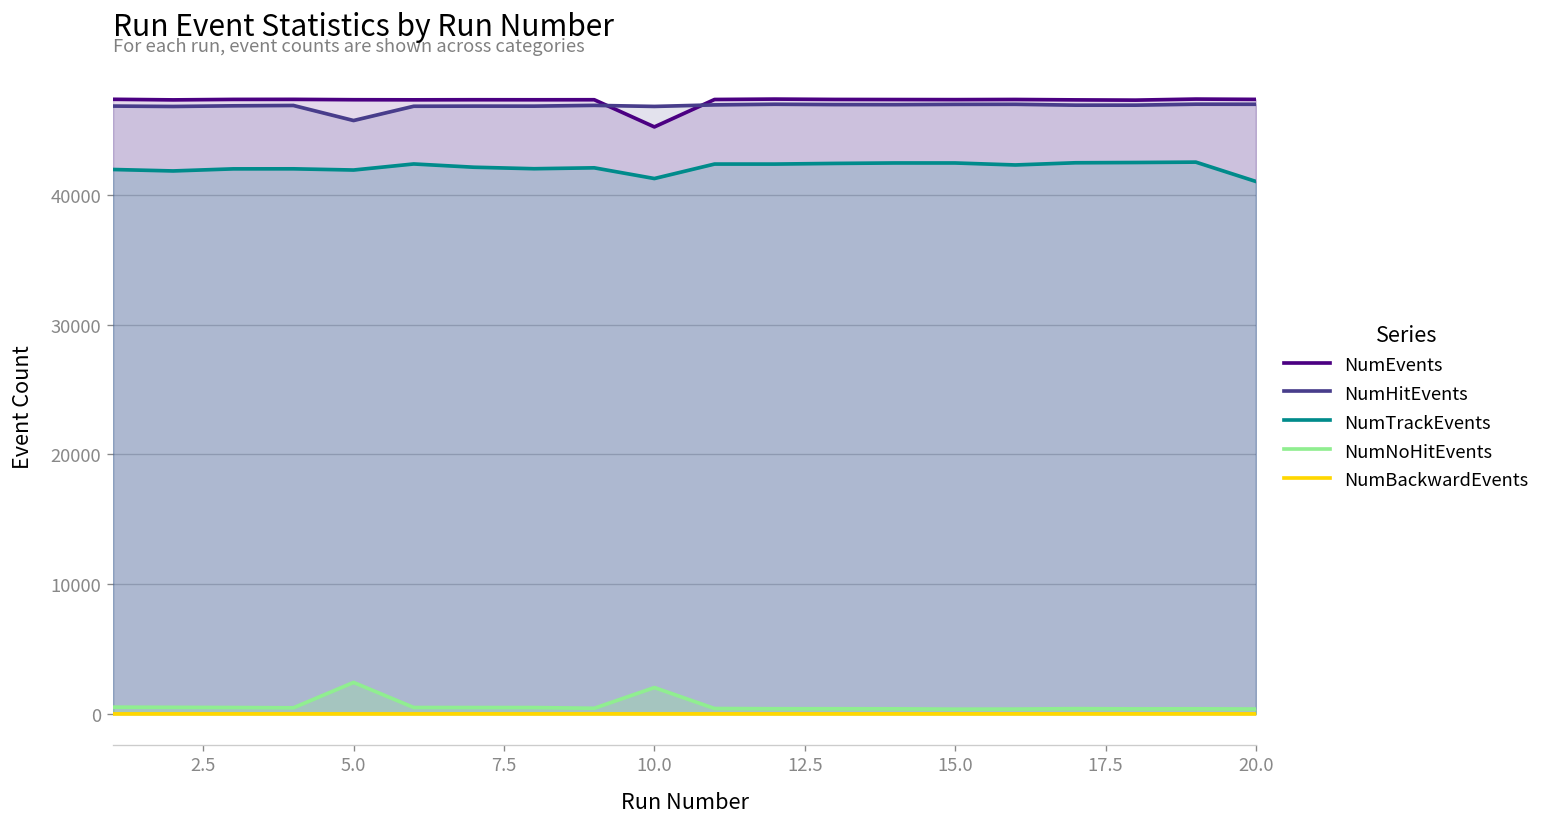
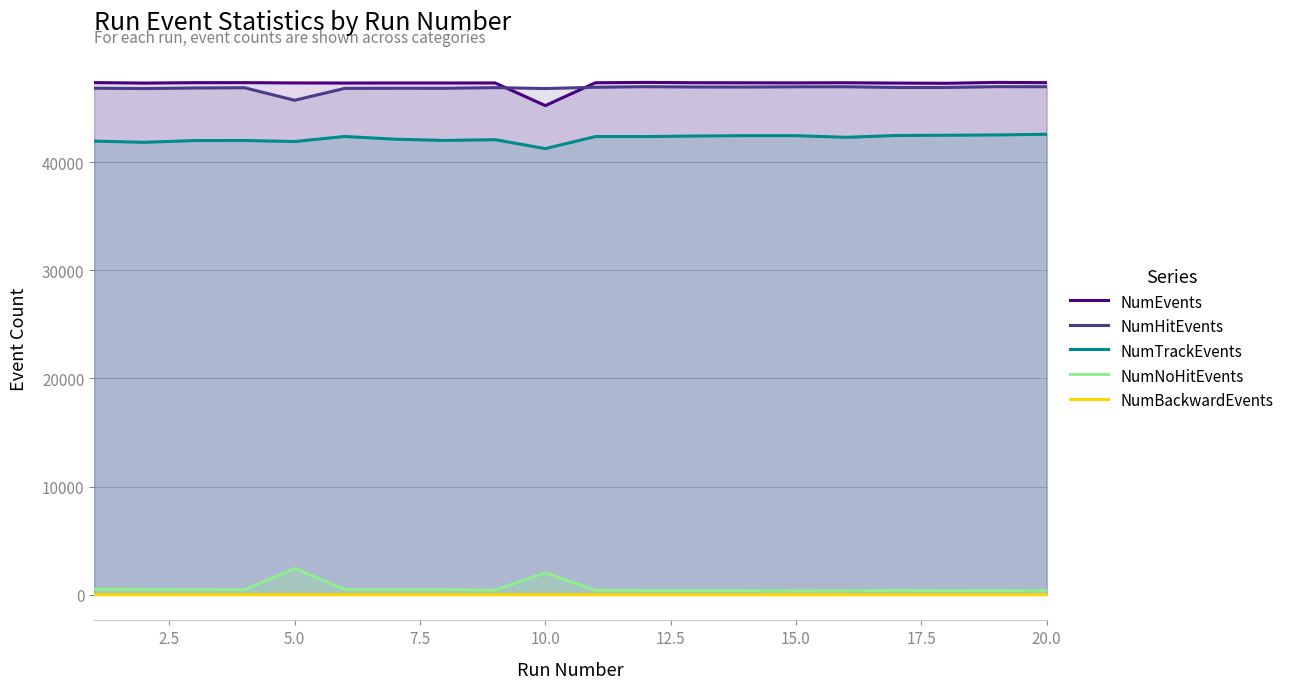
  {
    "NumEvents": {
      "5.0": 47300,
      "10.0": 45200,
      "15.0": 47300,
      "20.0": 47400
    },
    "NumHitEvents": {
      "5.0": 45700,
      "10.0": 46800,
      "15.0": 47000,
      "20.0": 47000
    },
    "NumTrackEvents": {
      "5.0": 41900,
      "10.0": 41300,
      "15.0": 42500,
-     "20.0": 41000
+     "20.0": 42600
    },
    "NumNoHitEvents": {
      "5.0": 2400,
      "10.0": 2000,
      "15.0": 400,
      "20.0": 400
    },
    "NumBackwardEvents": {
      "5.0": 0,
      "10.0": 0,
      "15.0": 0,
      "20.0": 0
    }
  }
